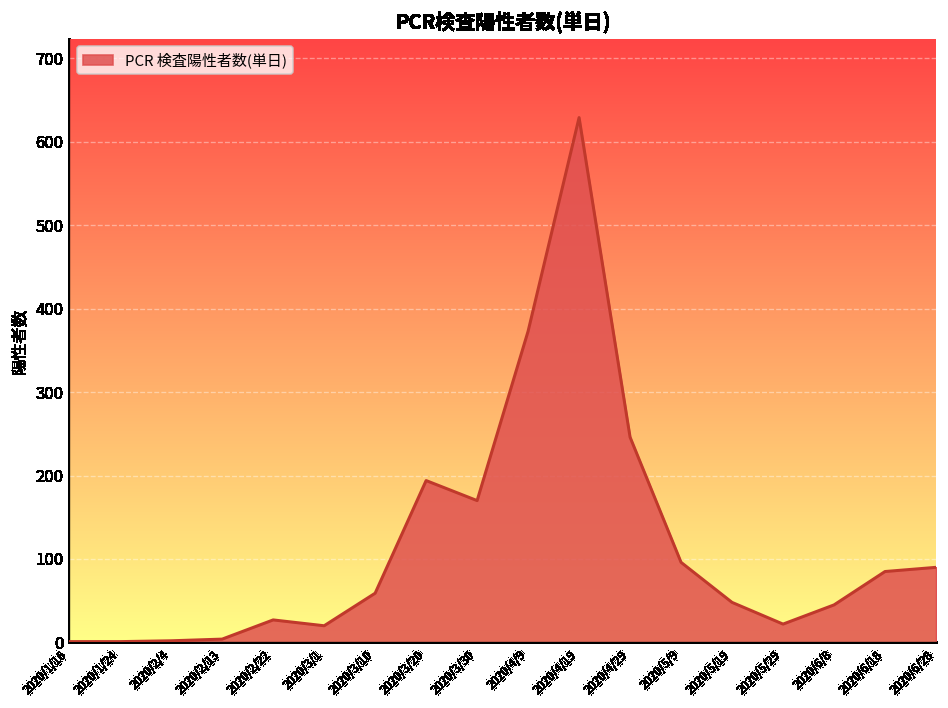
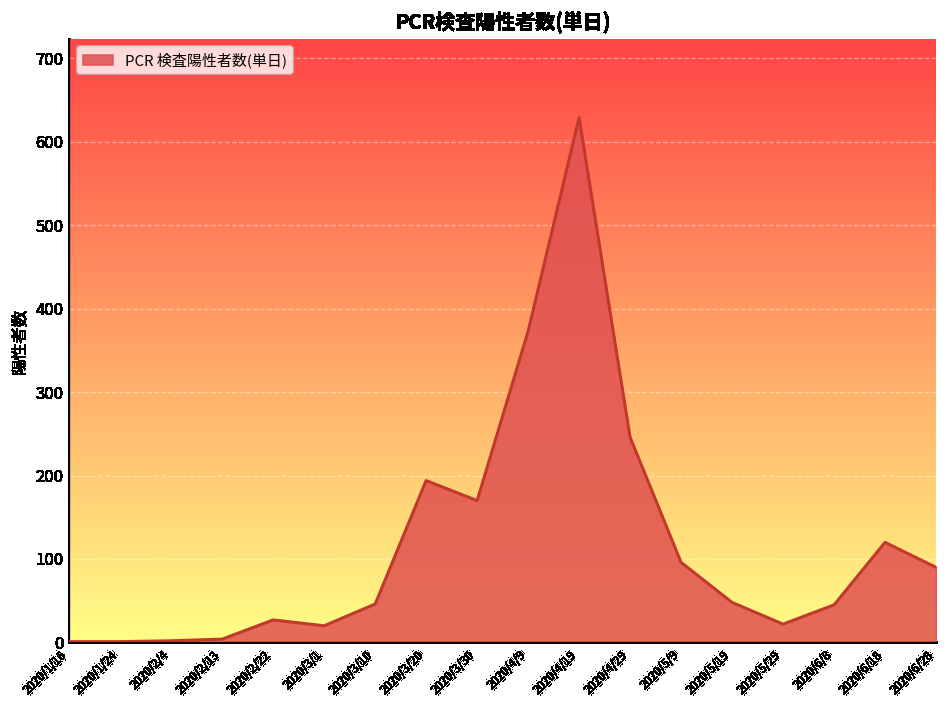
  {
    "2020/1/16": 0,
    "2020/1/24": 0,
    "2020/2/4": 0,
    "2020/2/13": 0,
    "2020/2/22": 30,
    "2020/3/1": 20,
-   "2020/3/10": 60,
+   "2020/3/10": 50,
    "2020/3/20": 190,
    "2020/3/30": 170,
    "2020/4/9": 370,
    "2020/4/19": 630,
    "2020/4/29": 250,
    "2020/5/9": 100,
    "2020/5/19": 50,
    "2020/5/29": 20,
    "2020/6/8": 50,
-   "2020/6/18": 90,
+   "2020/6/18": 120,
    "2020/6/28": 90
  }
